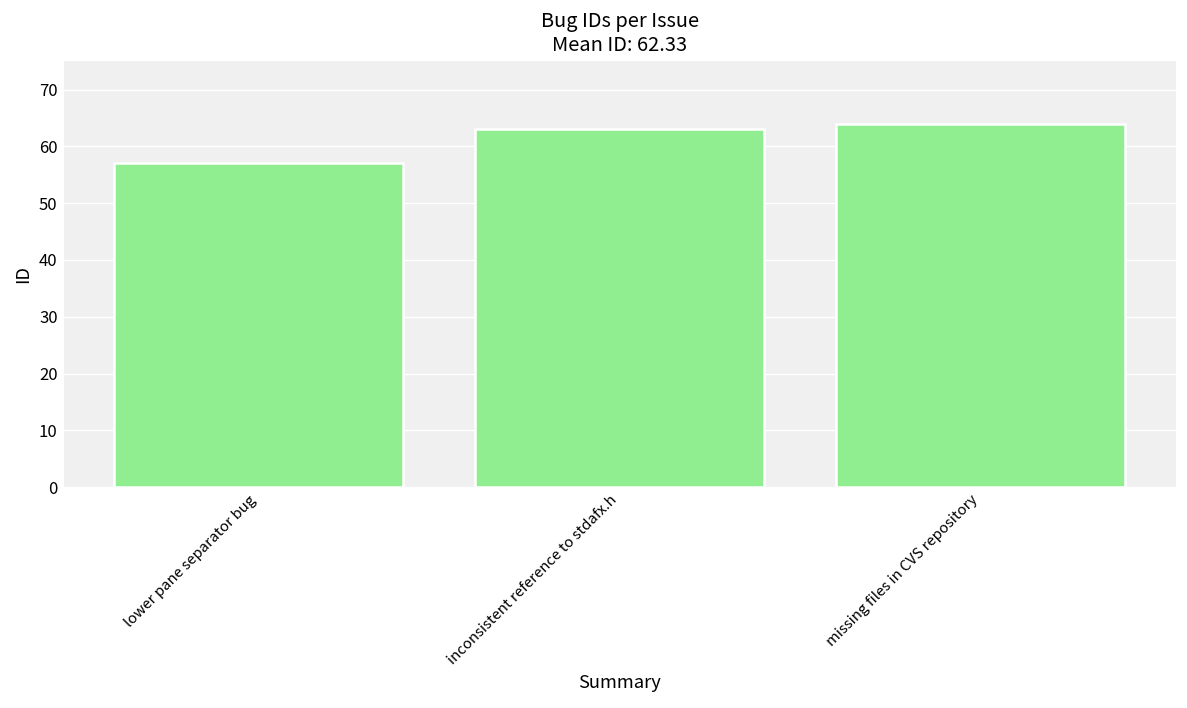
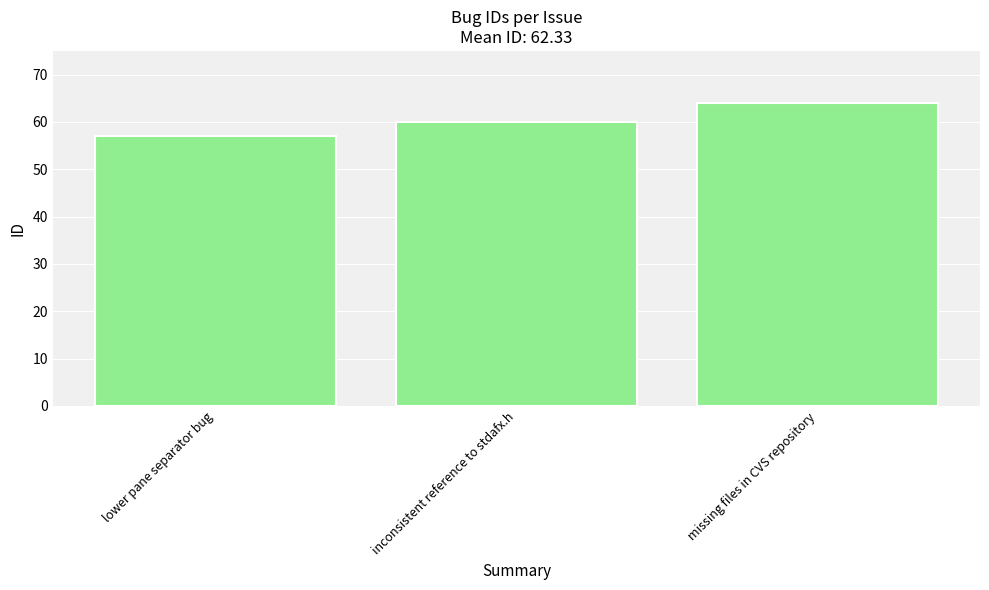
  {
    "lower pane separator bug": 57,
-   "inconsistent reference to stdafx.h": 63,
+   "inconsistent reference to stdafx.h": 60,
    "missing files in CVS repository": 64
  }
